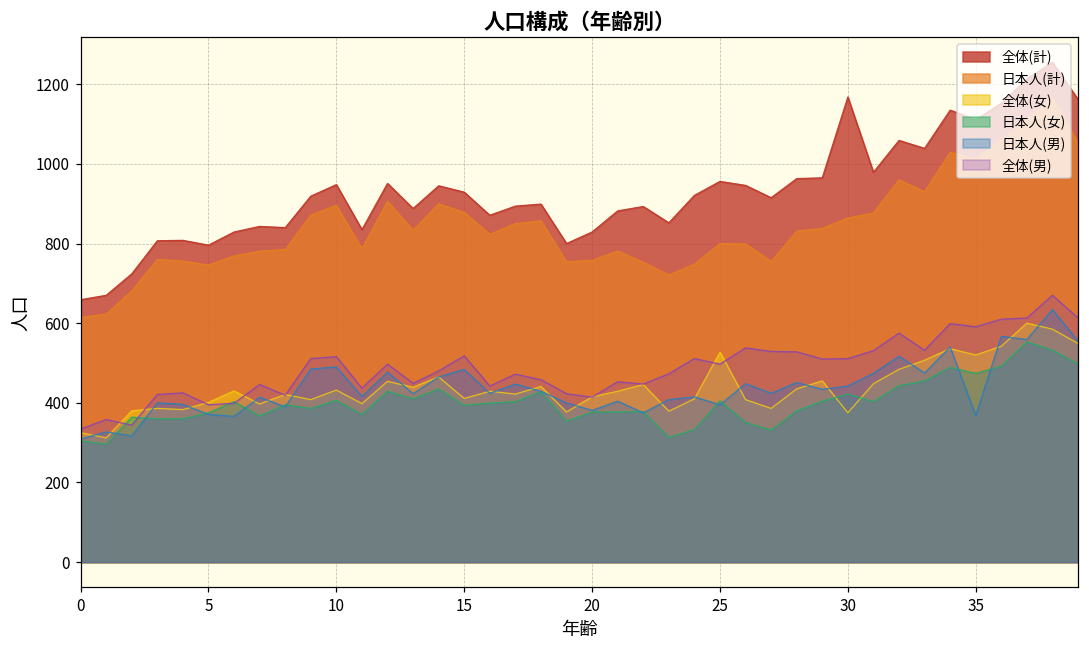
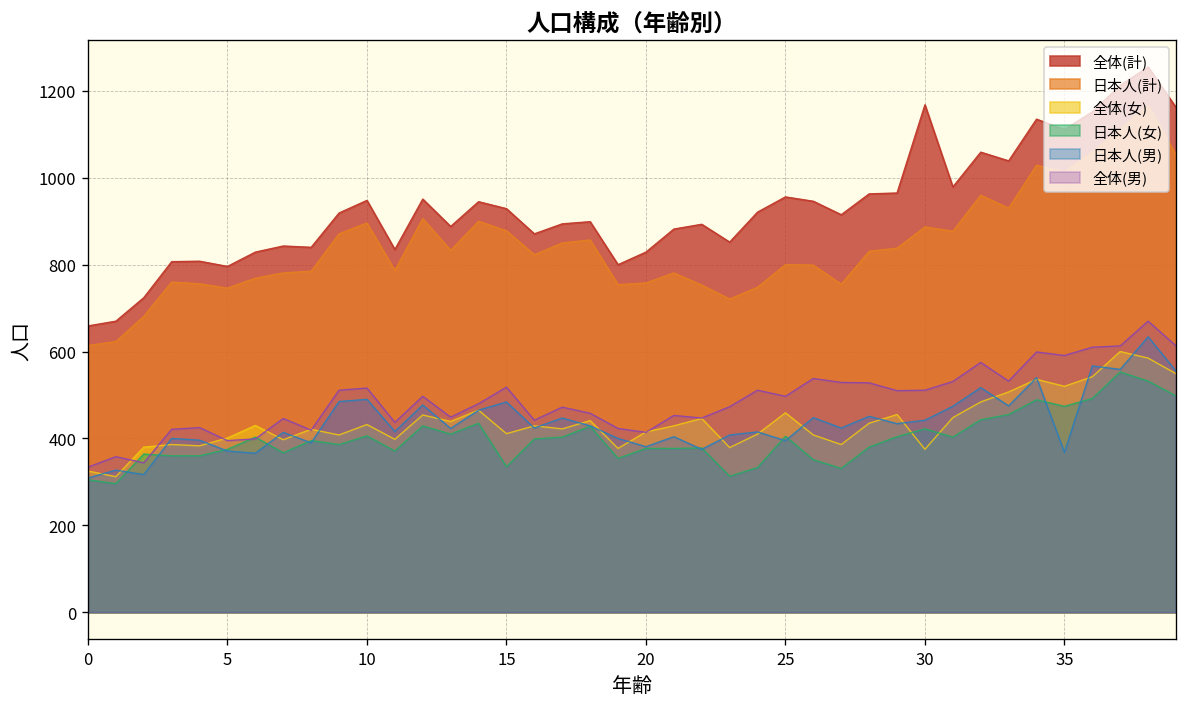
  {
    "全体(計)": {
      "0": 660,
      "5": 800,
      "10": 950,
      "15": 930,
      "20": 830,
      "25": 960,
      "30": 1170
    },
    "日本人(計)": {
      "0": 610,
      "5": 750,
      "10": 900,
      "15": 880,
      "20": 760,
      "25": 800,
-     "30": 860
+     "30": 890
    },
    "全体(女)": {
      "0": 330,
      "10": 430,
      "15": 410,
-     "25": 530,
+     "25": 460,
      "30": 380,
      "35": 520
    },
    "日本人(女)": {
      "10": 410,
-     "15": 390,
+     "15": 340,
      "25": 410,
      "30": 420,
      "35": 470
    },
    "日本人(男)": {
      "10": 490,
      "15": 480,
      "25": 400,
      "30": 440,
      "35": 370
    },
    "全体(男)": {
      "0": 330,
      "10": 520,
      "15": 520,
      "25": 500,
      "30": 510,
      "35": 590
    }
  }
